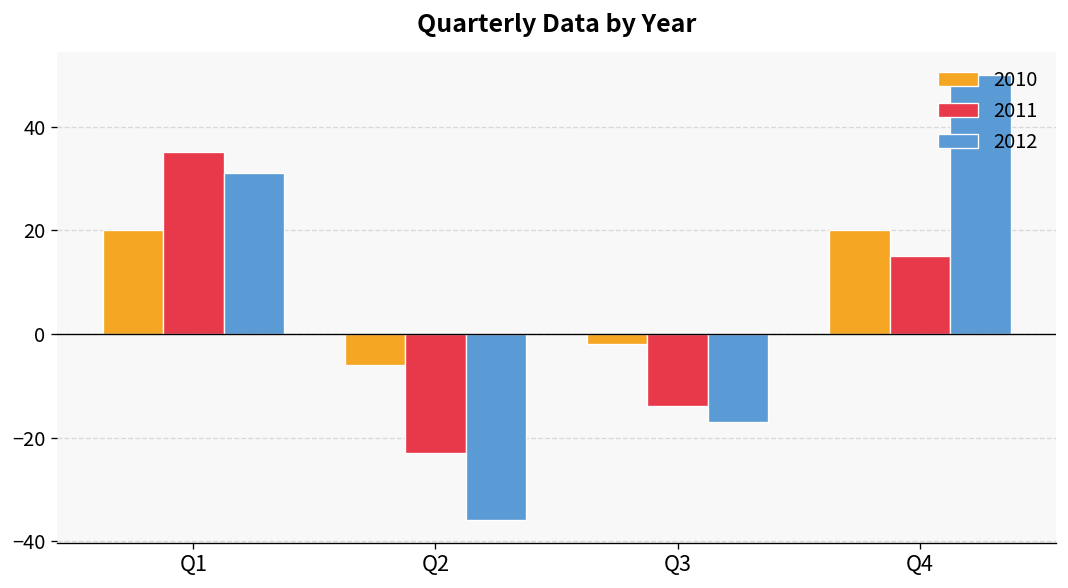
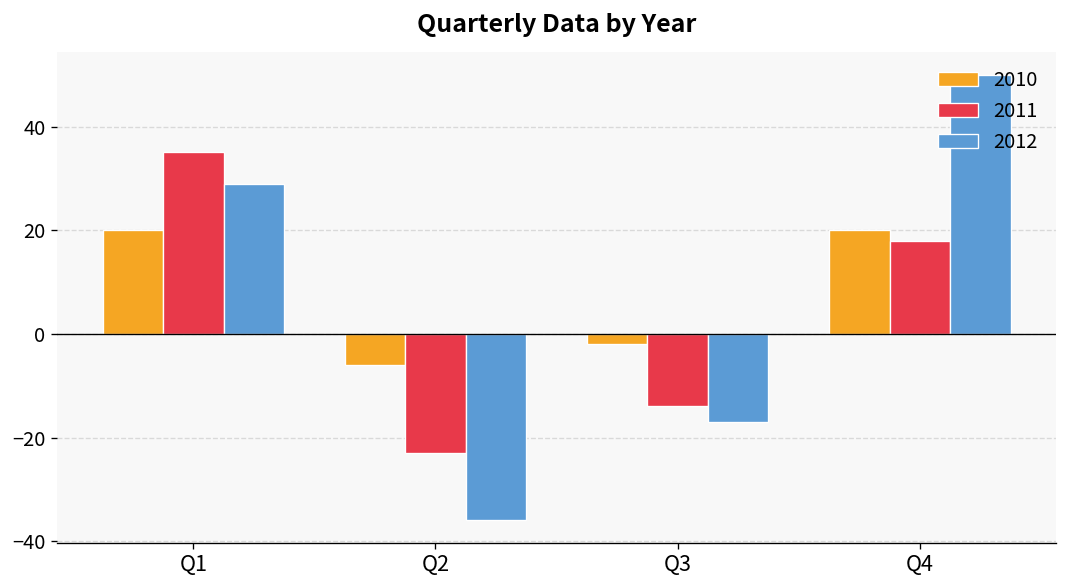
  {
    "2010": {
      "Q1": 20,
      "Q2": -6,
      "Q3": -2,
      "Q4": 20
    },
    "2011": {
      "Q1": 35,
      "Q2": -23,
      "Q3": -14,
-     "Q4": 15
+     "Q4": 18
    },
    "2012": {
-     "Q1": 31,
+     "Q1": 29,
      "Q2": -36,
      "Q3": -17,
      "Q4": 50
    }
  }
